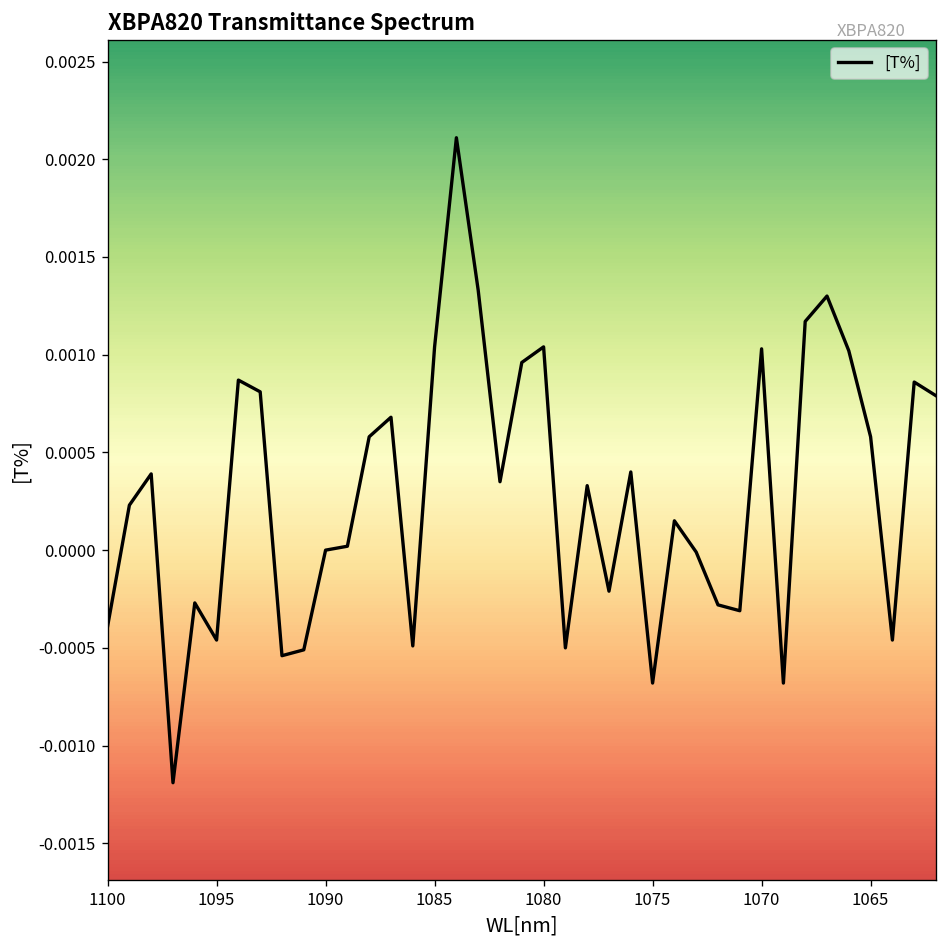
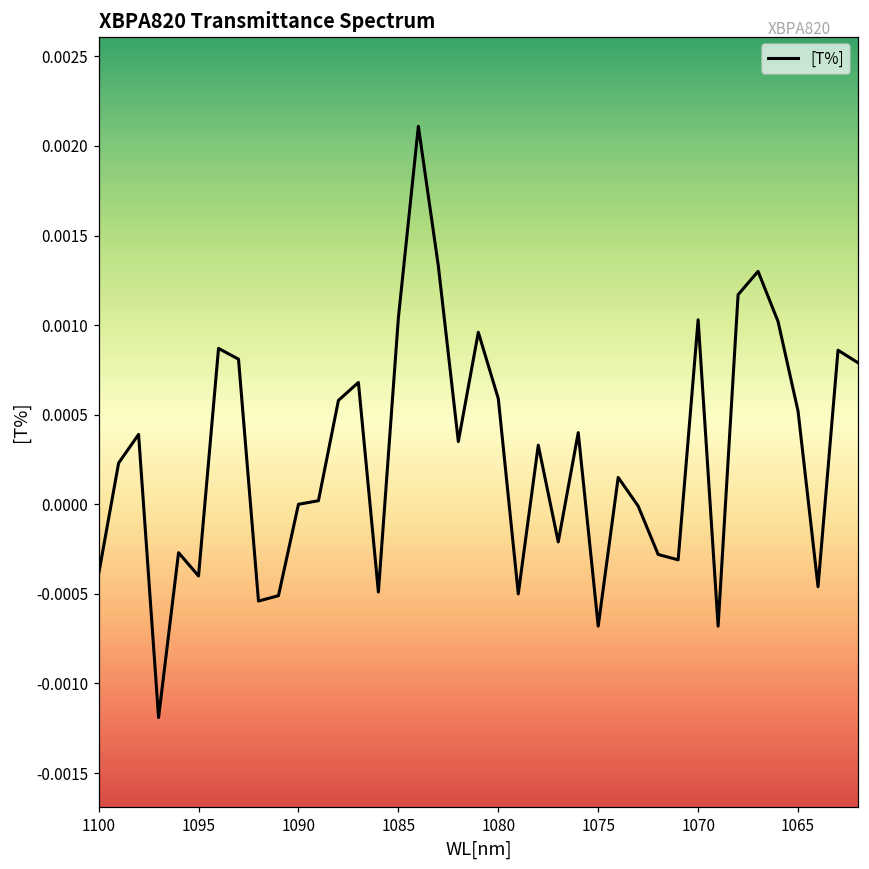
  {
    "1100": -0.00039,
-   "1095": -0.00046,
+   "1095": -0.00040,
    "1090": 0.00000,
    "1085": 0.00104,
-   "1080": 0.00104,
+   "1080": 0.00059,
    "1075": -0.00068,
    "1070": 0.00103,
-   "1065": 0.00058
+   "1065": 0.00052
  }
